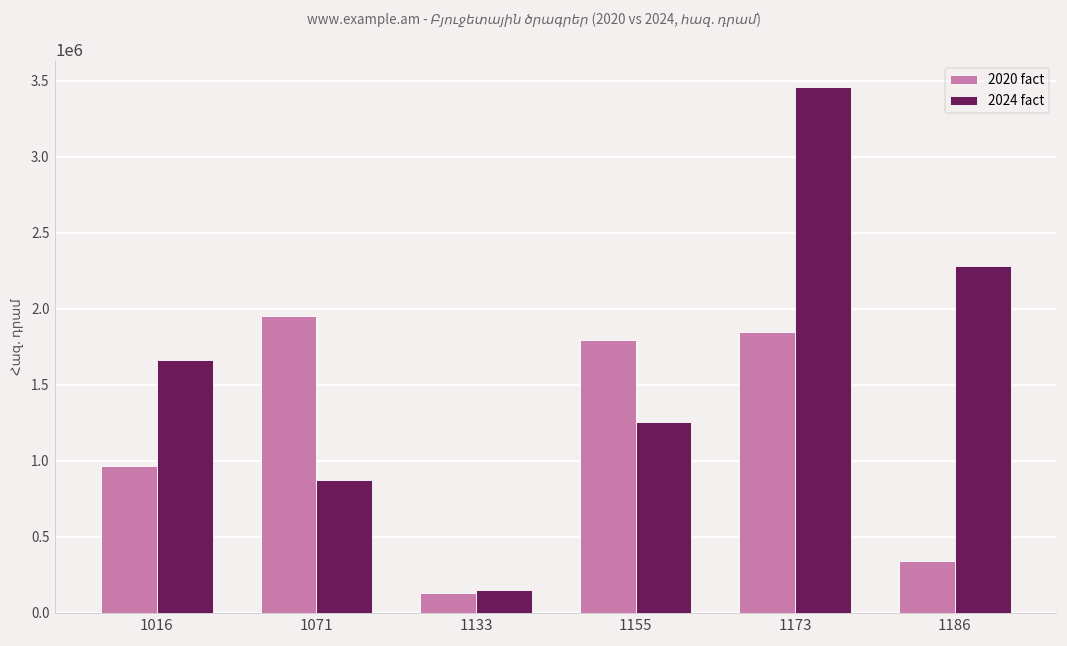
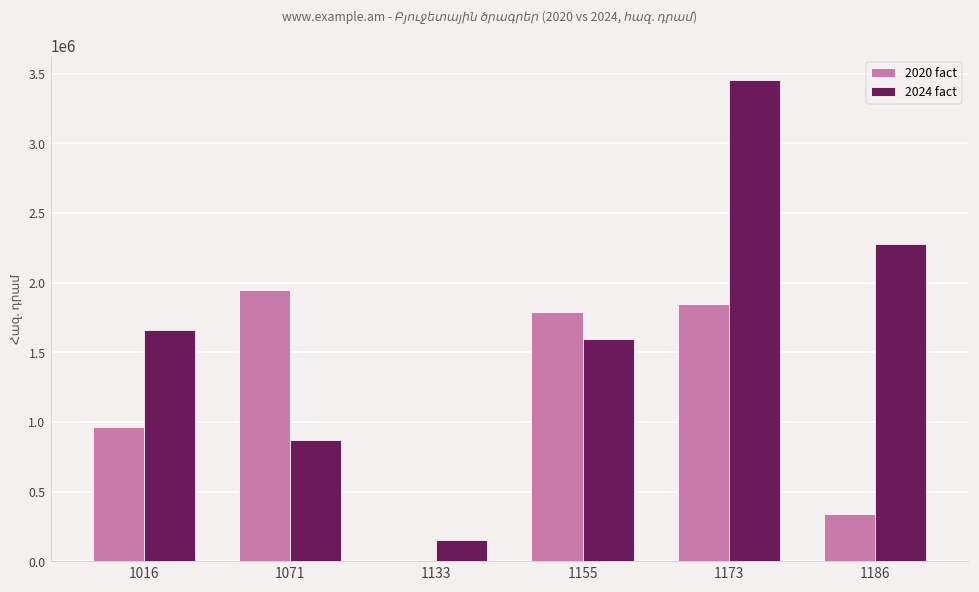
  {
    "2020 fact": {
      "1016": 970000,
      "1071": 1950000,
-     "1133": 130000,
+     "1133": 0,
      "1155": 1790000,
      "1173": 1850000,
      "1186": 340000
    },
    "2024 fact": {
      "1016": 1660000,
      "1071": 870000,
      "1133": 150000,
-     "1155": 1250000,
+     "1155": 1600000,
      "1173": 3460000,
      "1186": 2280000
    }
  }
